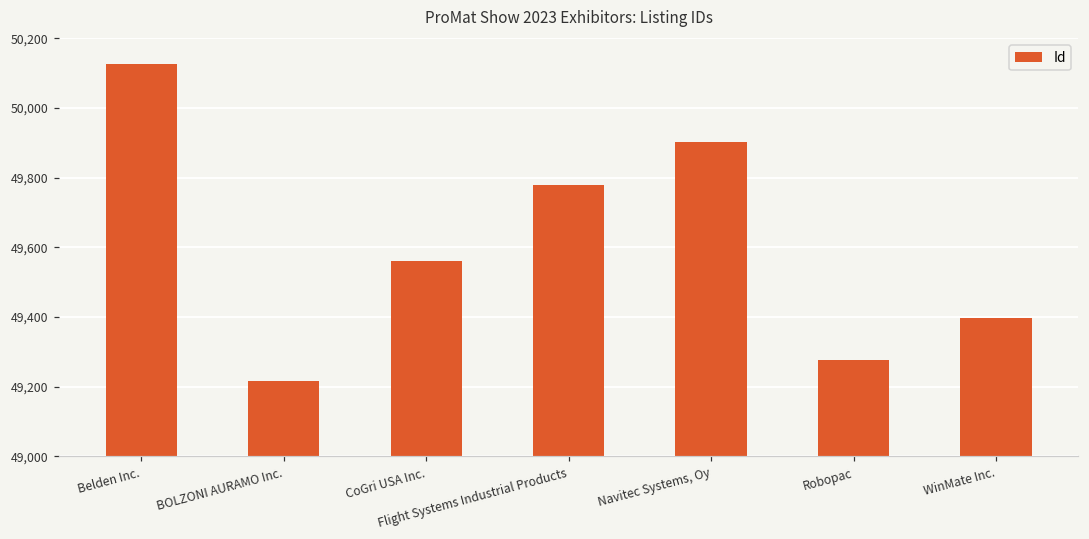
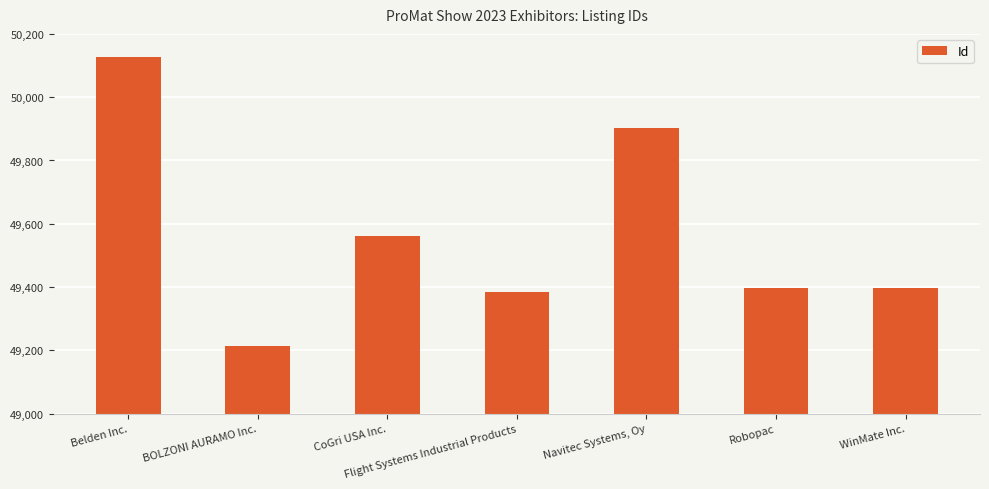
  {
    "Belden Inc.": "50,130",
    "BOLZONI AURAMO Inc.": "49,220",
    "CoGri USA Inc.": "49,560",
-   "Flight Systems Industrial Products": "49,780",
+   "Flight Systems Industrial Products": "49,380",
    "Navitec Systems, Oy": "49,900",
-   "Robopac": "49,280",
+   "Robopac": "49,400",
    "WinMate Inc.": "49,400"
  }
